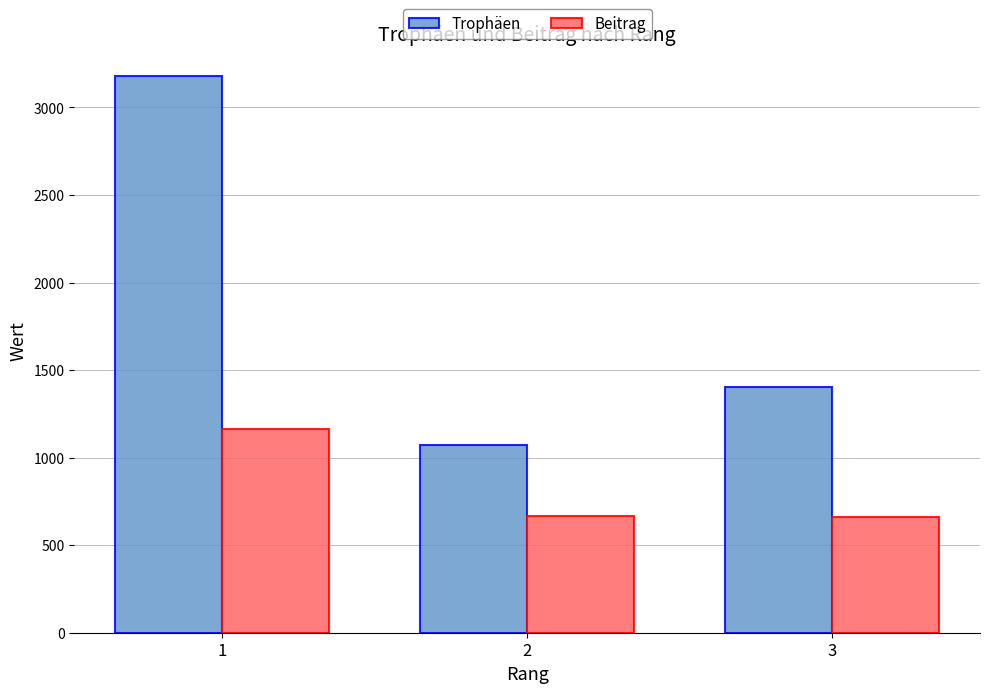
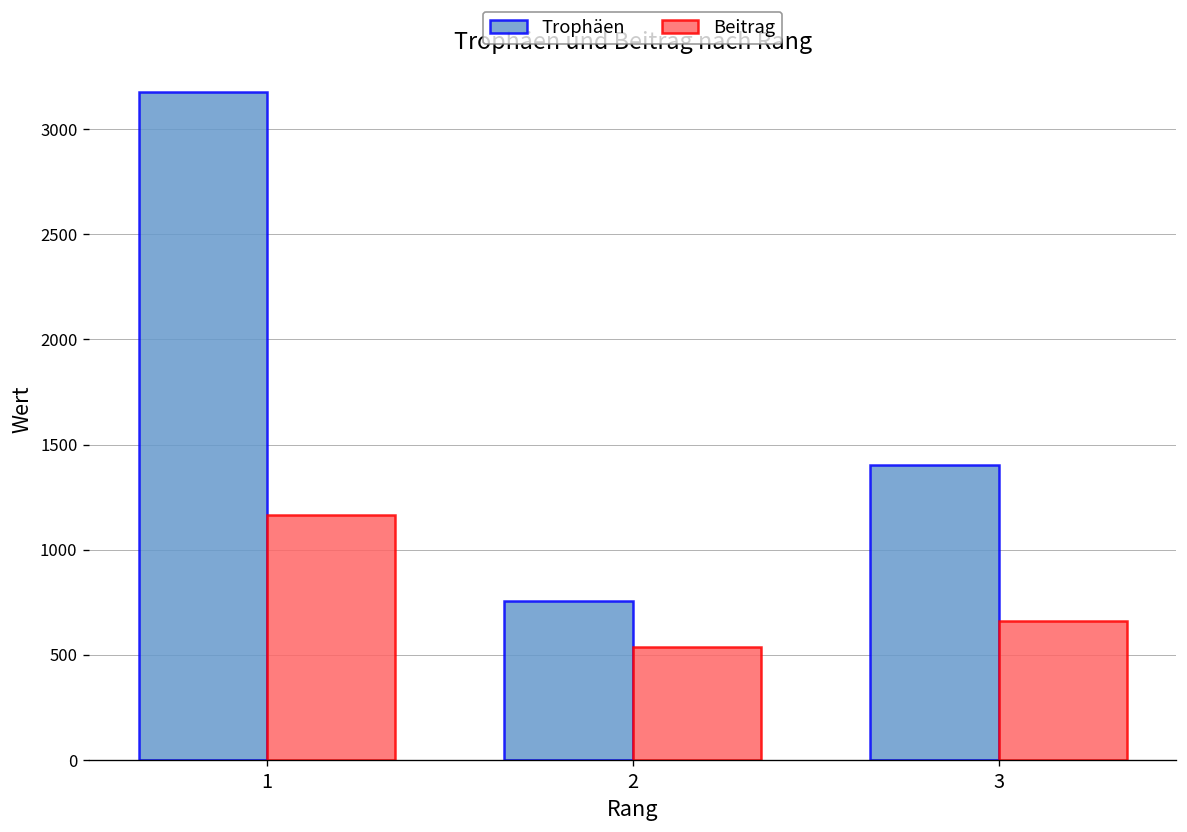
  {
    "Trophäen": {
      "1": 3180,
-     "2": 1070,
+     "2": 760,
      "3": 1400
    },
    "Beitrag": {
      "1": 1160,
-     "2": 670,
+     "2": 540,
      "3": 660
    }
  }
